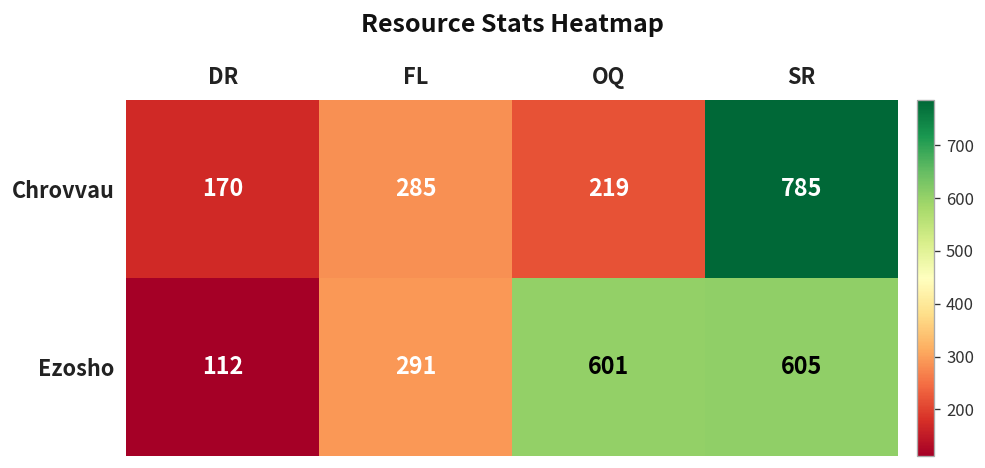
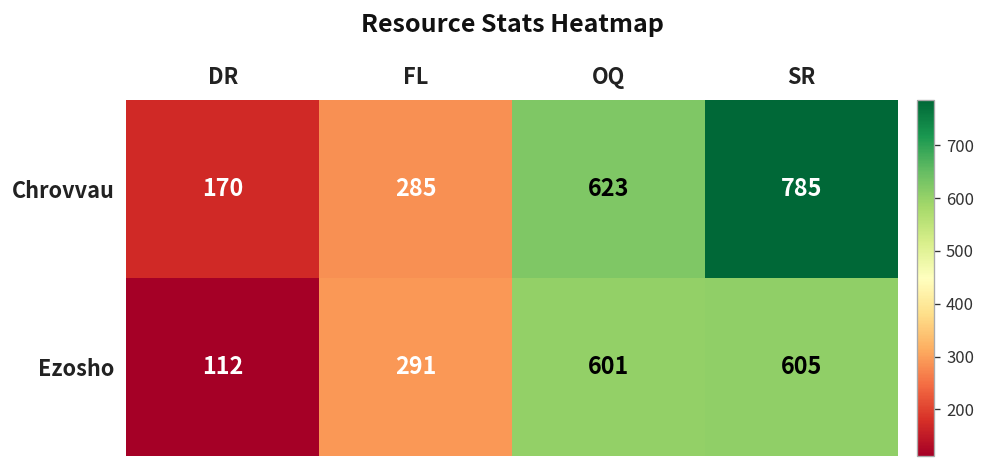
  {
    "Chrovvau": {
      "DR": 170,
      "FL": 285,
-     "OQ": 219,
+     "OQ": 623,
      "SR": 785
    },
    "Ezosho": {
      "DR": 112,
      "FL": 291,
      "OQ": 601,
      "SR": 605
    }
  }
